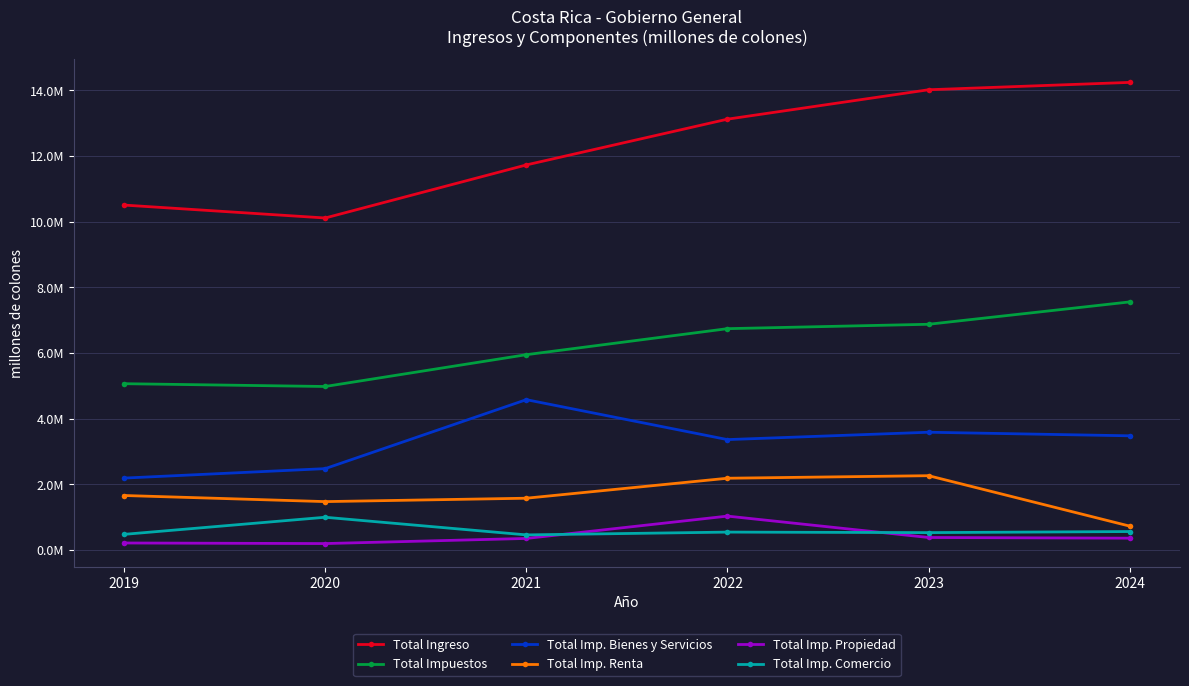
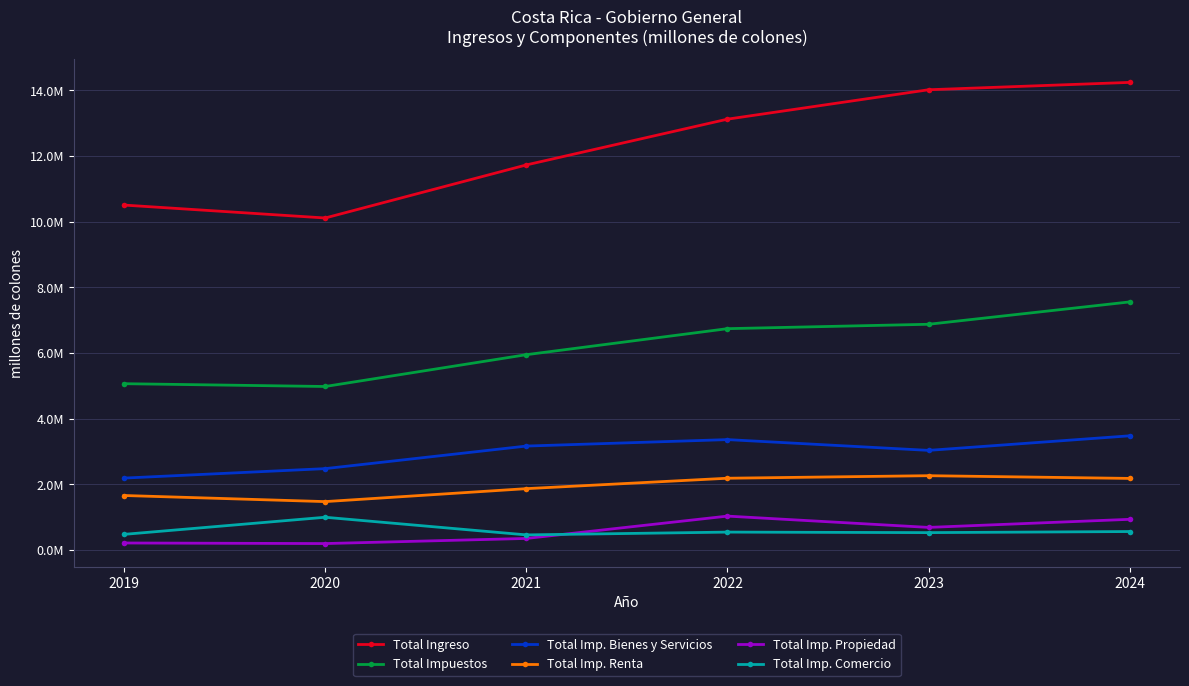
  {
    "Total Ingreso": {
      "2019": 10500000,
      "2020": 10100000,
      "2021": 11700000,
      "2022": 13100000,
      "2023": 14000000,
      "2024": 14200000
    },
    "Total Impuestos": {
      "2019": 5100000,
      "2020": 5000000,
      "2021": 6000000,
      "2022": 6700000,
      "2023": 6900000,
      "2024": 7600000
    },
    "Total Imp. Bienes y Servicios": {
      "2019": 2200000,
      "2020": 2500000,
-     "2021": 4600000,
+     "2021": 3200000,
      "2022": 3400000,
-     "2023": 3600000,
+     "2023": 3000000,
      "2024": 3500000
    },
    "Total Imp. Renta": {
      "2019": 1700000,
      "2020": 1500000,
-     "2021": 1600000,
+     "2021": 1900000,
      "2022": 2200000,
      "2023": 2300000,
-     "2024": 700000
+     "2024": 2200000
    },
    "Total Imp. Propiedad": {
      "2019": 200000,
      "2020": 200000,
      "2021": 400000,
      "2022": 1000000,
-     "2023": 400000,
-     "2024": 400000
+     "2023": 700000,
+     "2024": 900000
    },
    "Total Imp. Comercio": {
      "2019": 500000,
      "2020": 1000000,
      "2021": 500000,
      "2022": 500000,
      "2023": 500000,
      "2024": 600000
    }
  }
